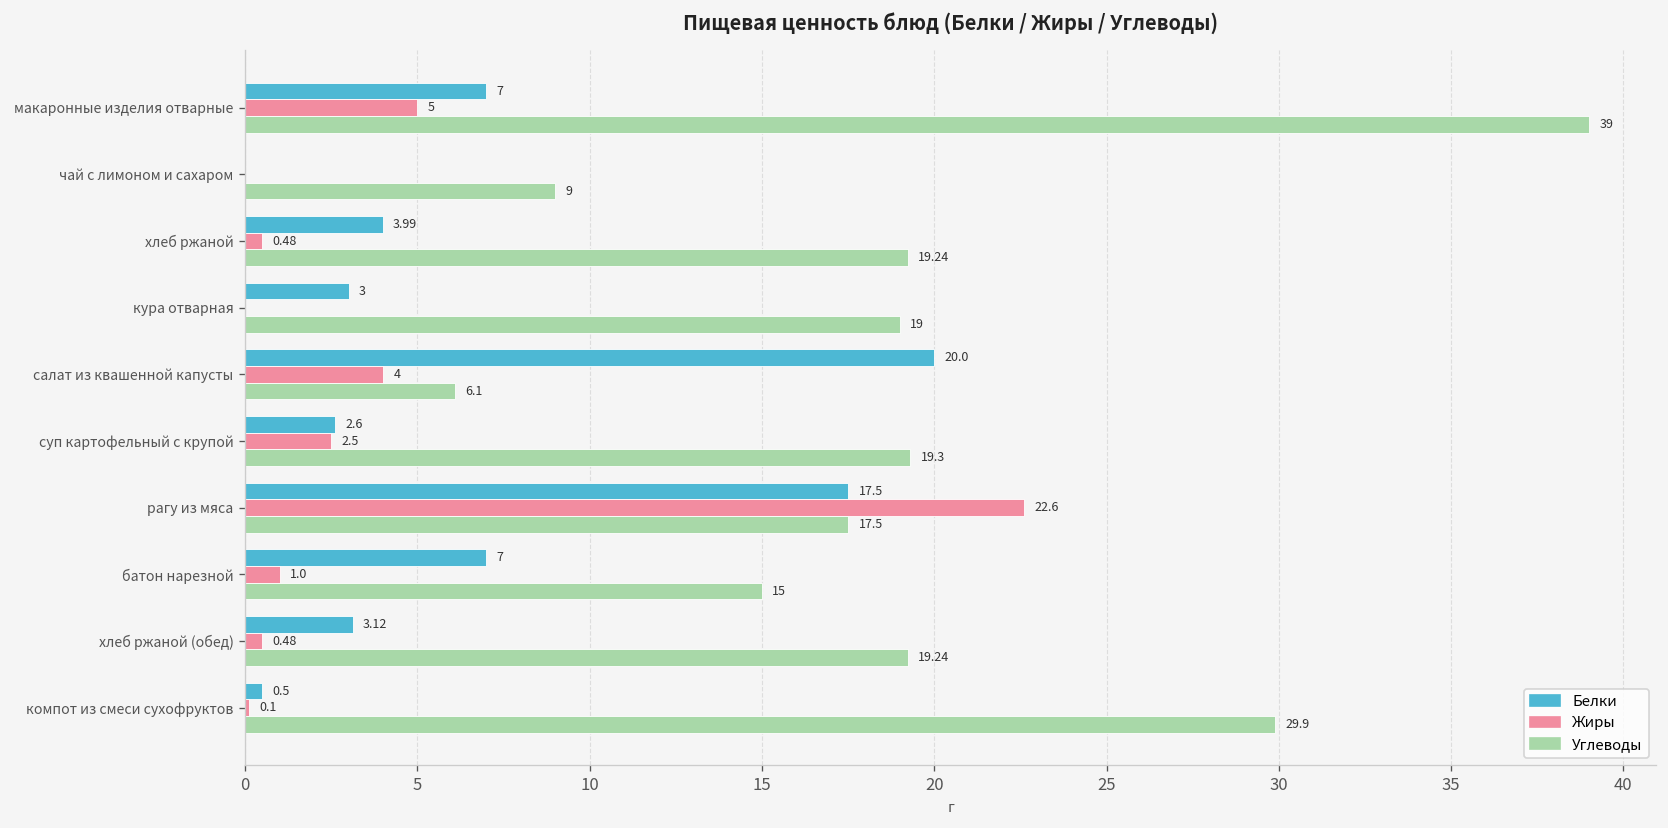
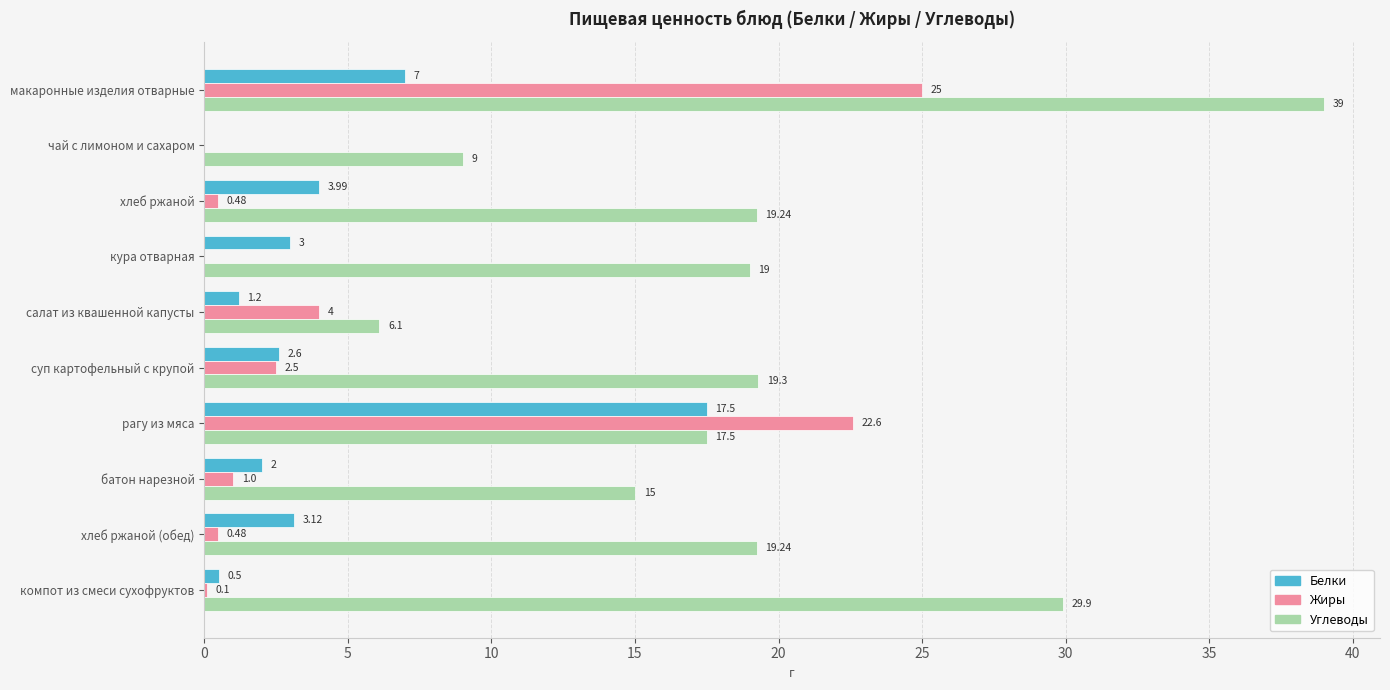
  {
    "Белки": {
      "макаронные изделия отварные": 7,
      "хлеб ржаной": 3.99,
      "кура отварная": 3,
-     "салат из квашенной капусты": 20.0,
+     "салат из квашенной капусты": 1.2,
      "суп картофельный с крупой": 2.6,
      "рагу из мяса": 17.5,
-     "батон нарезной": 7,
+     "батон нарезной": 2,
      "хлеб ржаной (обед)": 3.12,
      "компот из смеси сухофруктов": 0.5
    },
    "Жиры": {
-     "макаронные изделия отварные": 5,
+     "макаронные изделия отварные": 25,
      "хлеб ржаной": 0.48,
      "салат из квашенной капусты": 4,
      "суп картофельный с крупой": 2.5,
      "рагу из мяса": 22.6,
      "батон нарезной": 1.0,
      "хлеб ржаной (обед)": 0.48,
      "компот из смеси сухофруктов": 0.1
    },
    "Углеводы": {
      "макаронные изделия отварные": 39,
      "чай с лимоном и сахаром": 9,
      "хлеб ржаной": 19.24,
      "кура отварная": 19,
      "салат из квашенной капусты": 6.1,
      "суп картофельный с крупой": 19.3,
      "рагу из мяса": 17.5,
      "батон нарезной": 15,
      "хлеб ржаной (обед)": 19.24,
      "компот из смеси сухофруктов": 29.9
    }
  }
